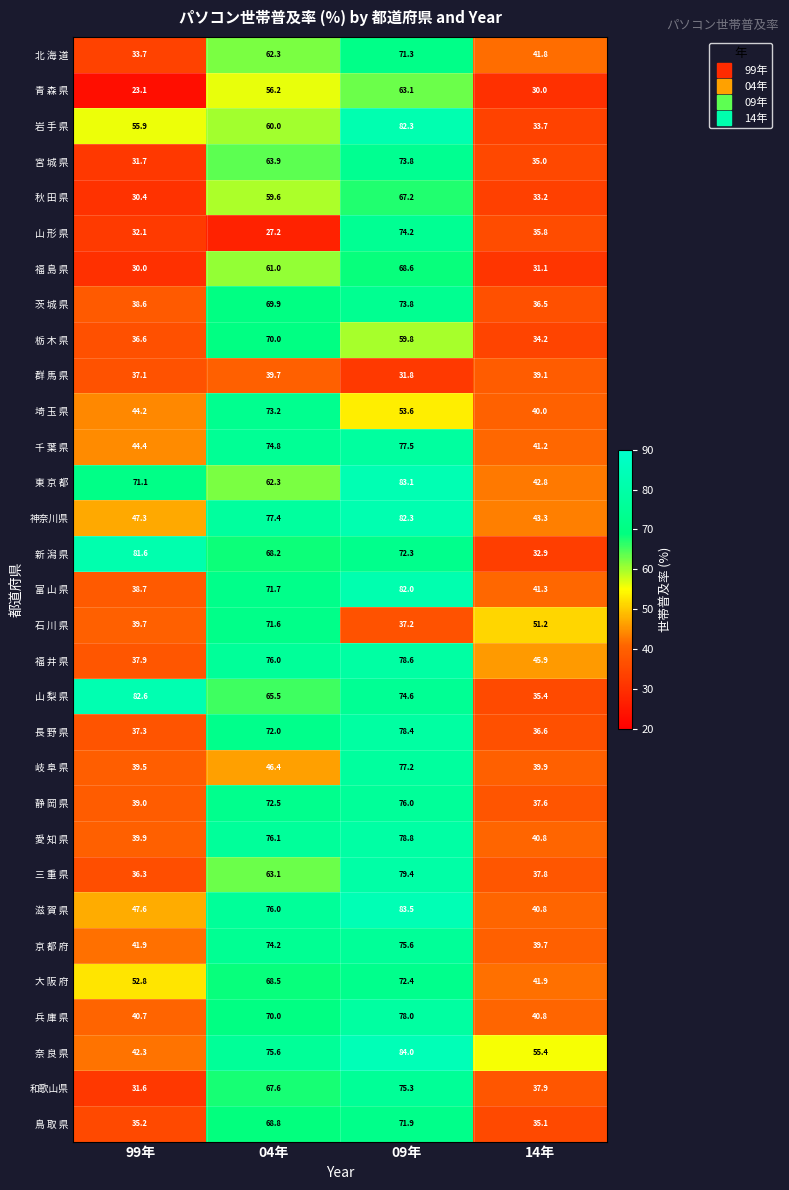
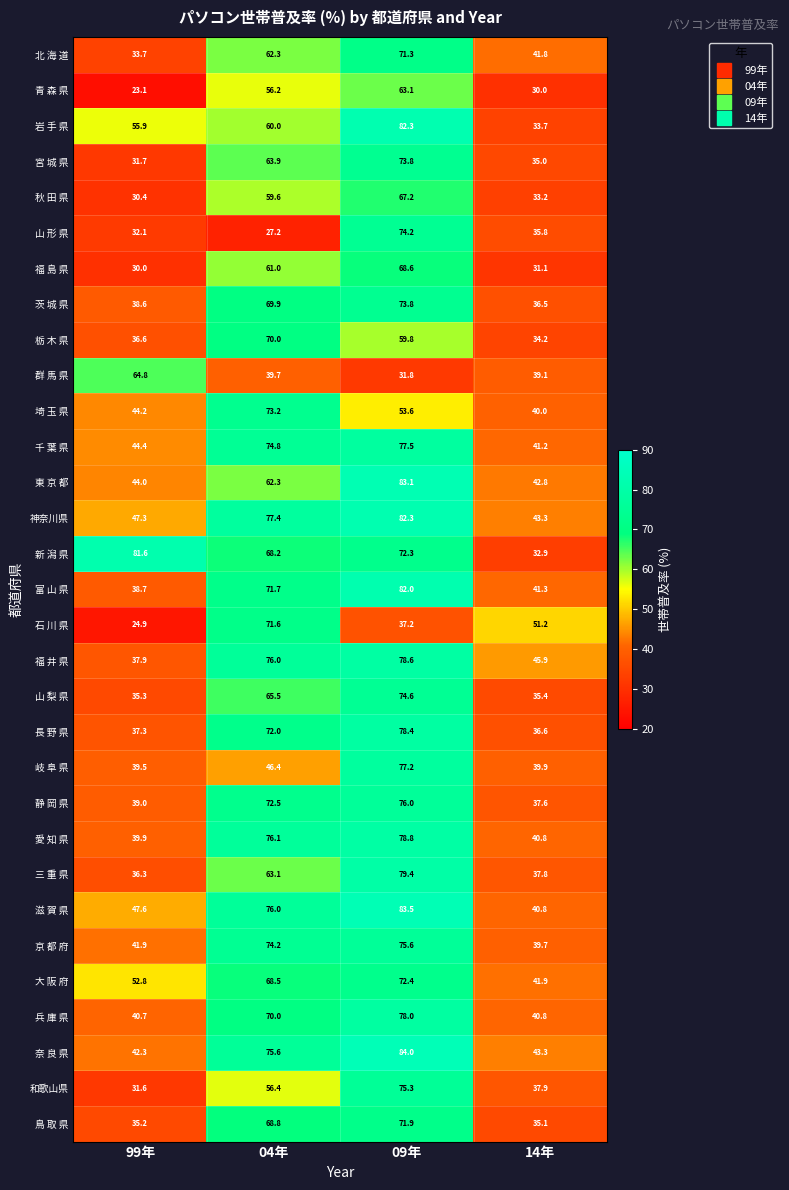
  {
    "北 海 道": {
      "99年": 33.7,
      "04年": 62.3,
      "09年": 71.3,
      "14年": 41.8
    },
    "青 森 県": {
      "99年": 23.1,
      "04年": 56.2,
      "09年": 63.1,
      "14年": 30.0
    },
    "岩 手 県": {
      "99年": 55.9,
      "04年": 60.0,
      "09年": 82.3,
      "14年": 33.7
    },
    "宮 城 県": {
      "99年": 31.7,
      "04年": 63.9,
      "09年": 73.8,
      "14年": 35.0
    },
    "秋 田 県": {
      "99年": 30.4,
      "04年": 59.6,
      "09年": 67.2,
      "14年": 33.2
    },
    "山 形 県": {
      "99年": 32.1,
      "04年": 27.2,
      "09年": 74.2,
      "14年": 35.8
    },
    "福 島 県": {
      "99年": 30.0,
      "04年": 61.0,
      "09年": 68.6,
      "14年": 31.1
    },
    "茨 城 県": {
      "99年": 38.6,
      "04年": 69.9,
      "09年": 73.8,
      "14年": 36.5
    },
    "栃 木 県": {
      "99年": 36.6,
      "04年": 70.0,
      "09年": 59.8,
      "14年": 34.2
    },
    "群 馬 県": {
-     "99年": 37.1,
+     "99年": 64.8,
      "04年": 39.7,
      "09年": 31.8,
      "14年": 39.1
    },
    "埼 玉 県": {
      "99年": 44.2,
      "04年": 73.2,
      "09年": 53.6,
      "14年": 40.0
    },
    "千 葉 県": {
      "99年": 44.4,
      "04年": 74.8,
      "09年": 77.5,
      "14年": 41.2
    },
    "東 京 都": {
-     "99年": 71.1,
+     "99年": 44.0,
      "04年": 62.3,
      "09年": 83.1,
      "14年": 42.8
    },
    "神奈川県": {
      "99年": 47.3,
      "04年": 77.4,
      "09年": 82.3,
      "14年": 43.3
    },
    "新 潟 県": {
      "99年": 81.6,
      "04年": 68.2,
      "09年": 72.3,
      "14年": 32.9
    },
    "富 山 県": {
      "99年": 38.7,
      "04年": 71.7,
      "09年": 82.0,
      "14年": 41.3
    },
    "石 川 県": {
-     "99年": 39.7,
+     "99年": 24.9,
      "04年": 71.6,
      "09年": 37.2,
      "14年": 51.2
    },
    "福 井 県": {
      "99年": 37.9,
      "04年": 76.0,
      "09年": 78.6,
      "14年": 45.9
    },
    "山 梨 県": {
-     "99年": 82.6,
+     "99年": 35.3,
      "04年": 65.5,
      "09年": 74.6,
      "14年": 35.4
    },
    "長 野 県": {
      "99年": 37.3,
      "04年": 72.0,
      "09年": 78.4,
      "14年": 36.6
    },
    "岐 阜 県": {
      "99年": 39.5,
      "04年": 46.4,
      "09年": 77.2,
      "14年": 39.9
    },
    "静 岡 県": {
      "99年": 39.0,
      "04年": 72.5,
      "09年": 76.0,
      "14年": 37.6
    },
    "愛 知 県": {
      "99年": 39.9,
      "04年": 76.1,
      "09年": 78.8,
      "14年": 40.8
    },
    "三 重 県": {
      "99年": 36.3,
      "04年": 63.1,
      "09年": 79.4,
      "14年": 37.8
    },
    "滋 賀 県": {
      "99年": 47.6,
      "04年": 76.0,
      "09年": 83.5,
      "14年": 40.8
    },
    "京 都 府": {
      "99年": 41.9,
      "04年": 74.2,
      "09年": 75.6,
      "14年": 39.7
    },
    "大 阪 府": {
      "99年": 52.8,
      "04年": 68.5,
      "09年": 72.4,
      "14年": 41.9
    },
    "兵 庫 県": {
      "99年": 40.7,
      "04年": 70.0,
      "09年": 78.0,
      "14年": 40.8
    },
    "奈 良 県": {
      "99年": 42.3,
      "04年": 75.6,
      "09年": 84.0,
-     "14年": 55.4
+     "14年": 43.3
    },
    "和歌山県": {
      "99年": 31.6,
-     "04年": 67.6,
+     "04年": 56.4,
      "09年": 75.3,
      "14年": 37.9
    },
    "鳥 取 県": {
      "99年": 35.2,
      "04年": 68.8,
      "09年": 71.9,
      "14年": 35.1
    }
  }
